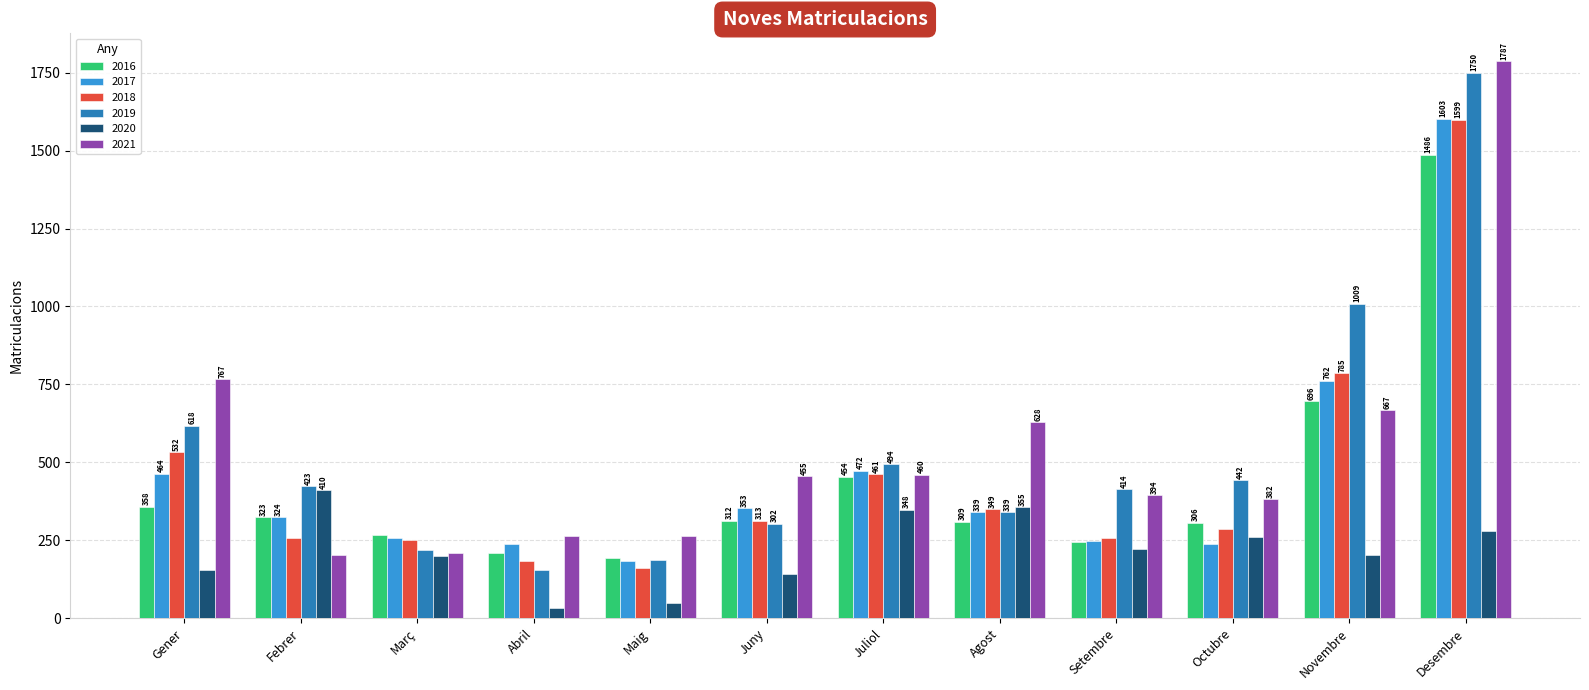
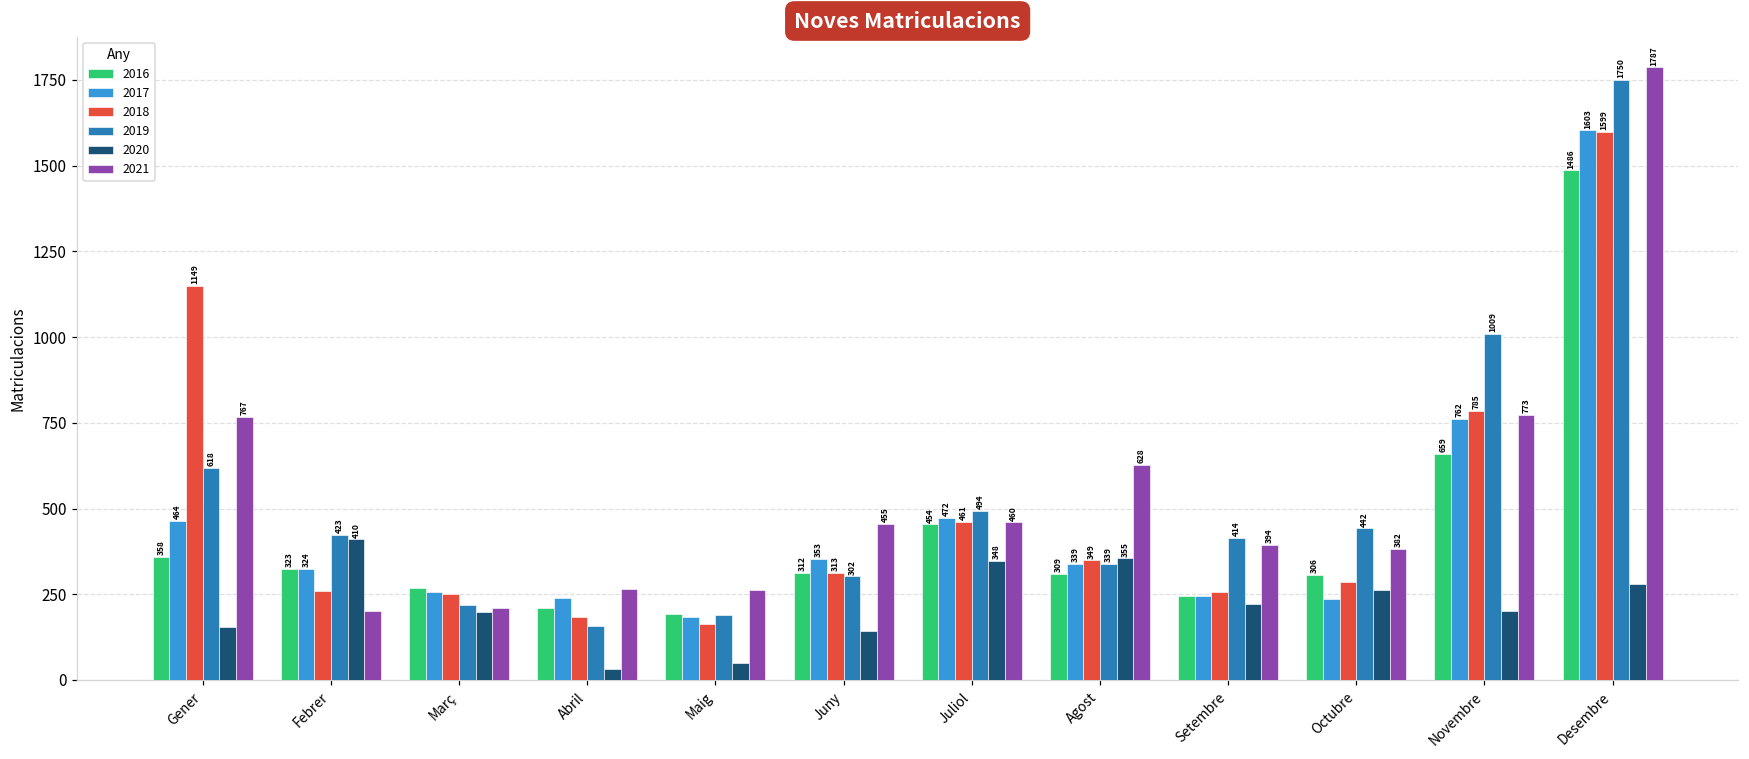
  {
    "2016": {
      "Gener": 358,
      "Febrer": 323,
      "Juny": 312,
      "Juliol": 454,
      "Agost": 309,
      "Octubre": 306,
-     "Novembre": 696,
+     "Novembre": 659,
      "Desembre": 1486
    },
    "2018": {
-     "Gener": 532,
+     "Gener": 1149,
      "Juny": 313,
      "Juliol": 461,
      "Agost": 349,
      "Novembre": 785,
      "Desembre": 1599
    },
    "2020": {
      "Febrer": 410,
      "Juliol": 348,
      "Agost": 355
    },
    "2021": {
      "Gener": 767,
      "Juny": 455,
      "Juliol": 460,
      "Agost": 628,
      "Setembre": 394,
      "Octubre": 382,
-     "Novembre": 667,
+     "Novembre": 773,
      "Desembre": 1787
    }
  }
